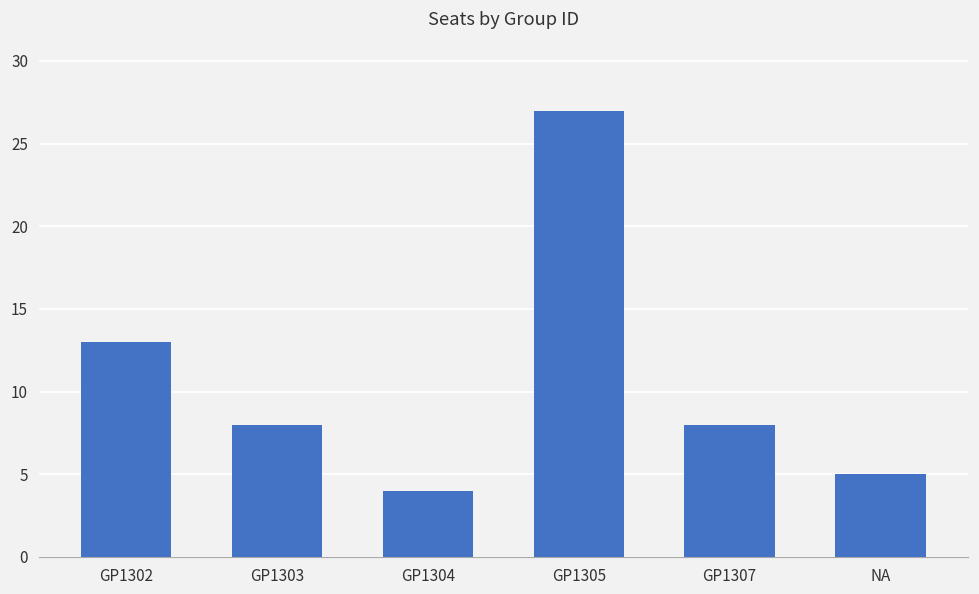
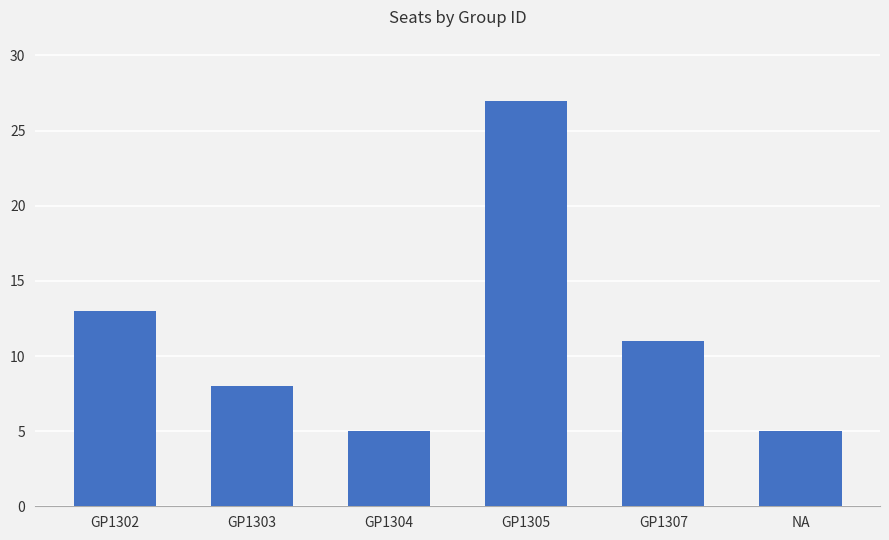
  {
    "GP1302": 13,
    "GP1303": 8,
-   "GP1304": 4,
+   "GP1304": 5,
    "GP1305": 27,
-   "GP1307": 8,
+   "GP1307": 11,
    "NA": 5
  }
